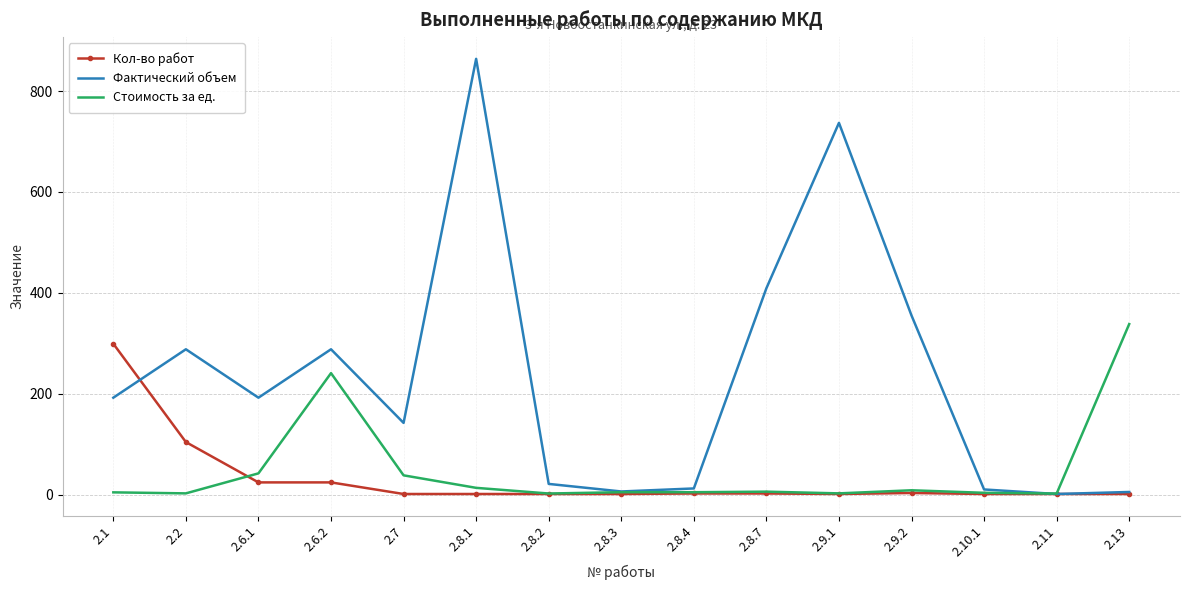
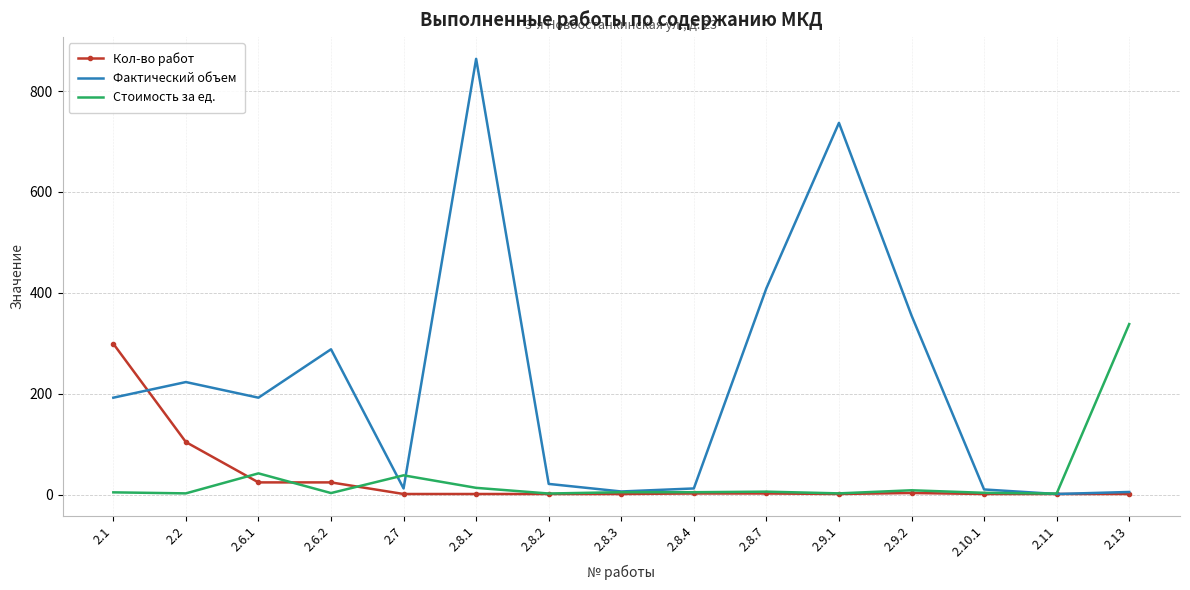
  {
    "Кол-во работ": {
      "2.1": 300,
      "2.2": 100,
      "2.6.1": 20,
      "2.6.2": 20,
      "2.7": 0,
      "2.8.1": 0,
      "2.9.2": 0
    },
    "Фактический объем": {
      "2.1": 190,
-     "2.2": 290,
+     "2.2": 220,
      "2.6.1": 190,
      "2.6.2": 290,
-     "2.7": 140,
+     "2.7": 10,
      "2.8.1": 860,
      "2.8.2": 20,
      "2.8.4": 10,
      "2.8.7": 410,
      "2.9.1": 740,
      "2.9.2": 360,
      "2.10.1": 10
    },
    "Стоимость за ед.": {
      "2.1": 0,
      "2.2": 0,
      "2.6.1": 40,
-     "2.6.2": 240,
+     "2.6.2": 0,
      "2.7": 40,
      "2.8.1": 10,
      "2.9.2": 10,
      "2.13": 340
    }
  }
